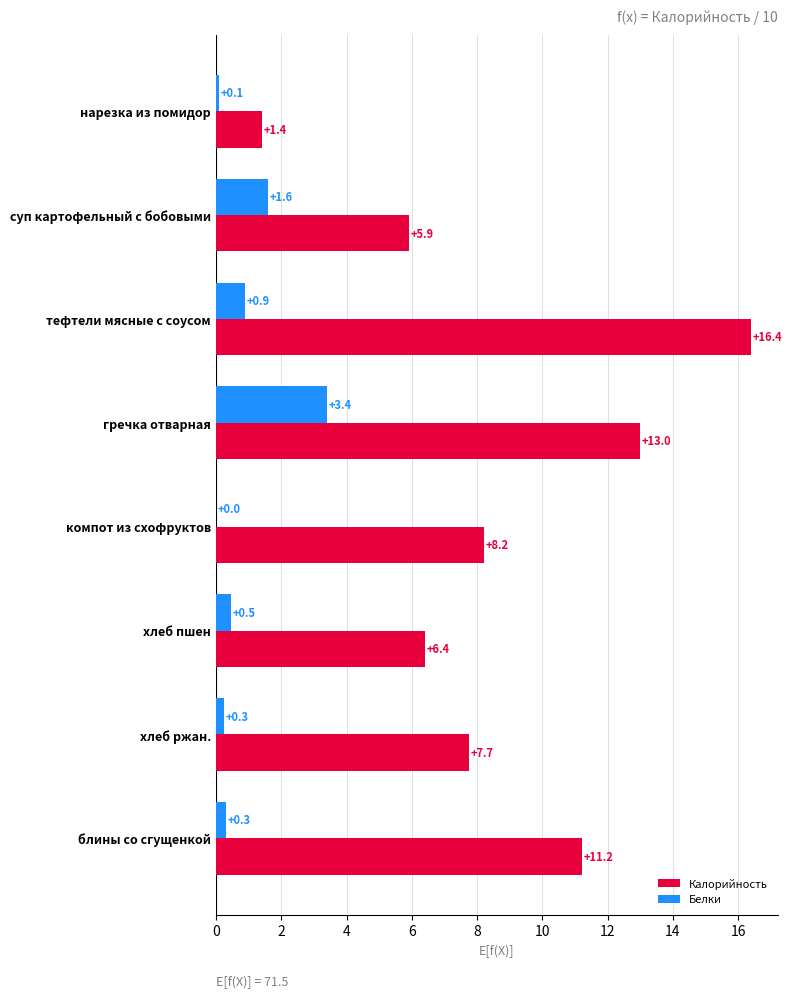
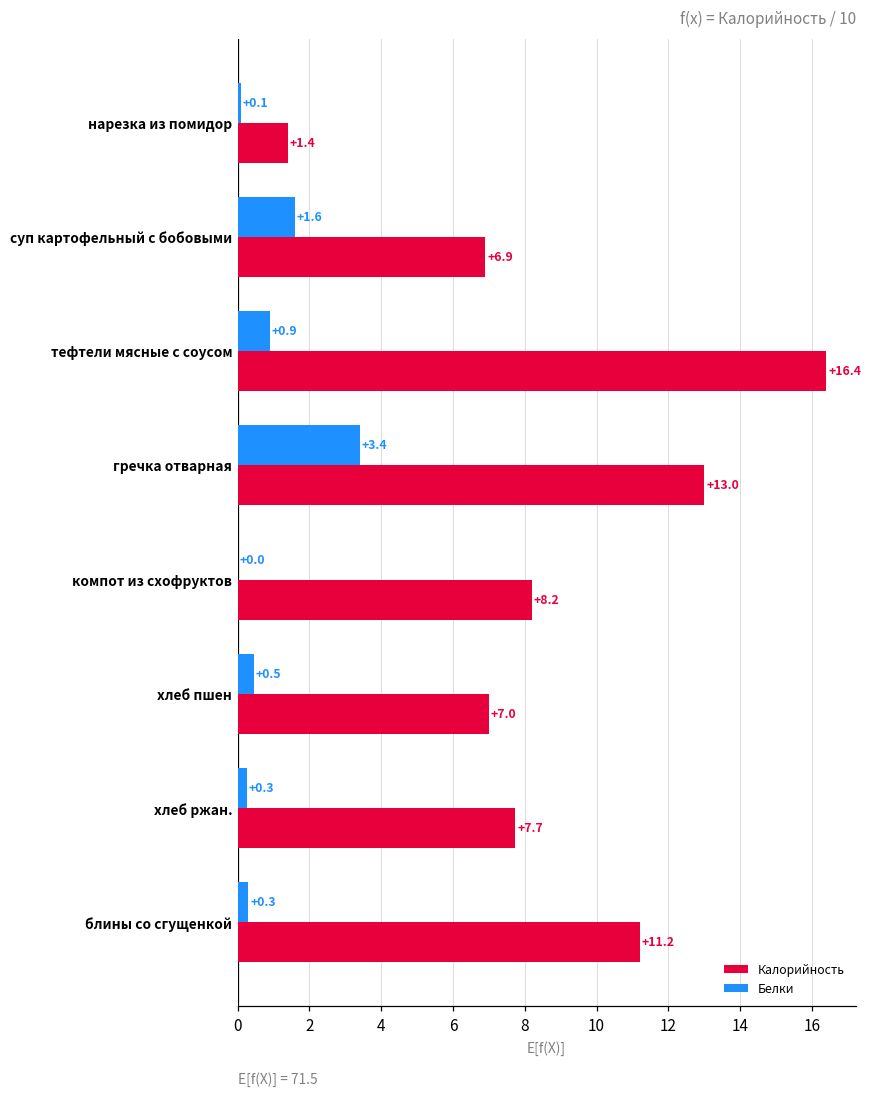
  {
    "Калорийность": {
      "нарезка из помидор": "+1.4",
-     "суп картофельный с бобовыми": "+5.9",
+     "суп картофельный с бобовыми": "+6.9",
      "тефтели мясные с соусом": "+16.4",
      "гречка отварная": "+13.0",
      "компот из схофруктов": "+8.2",
-     "хлеб пшен": "+6.4",
+     "хлеб пшен": "+7.0",
      "хлеб ржан.": "+7.7",
      "блины со сгущенкой": "+11.2"
    },
    "Белки": {
      "нарезка из помидор": "+0.1",
      "суп картофельный с бобовыми": "+1.6",
      "тефтели мясные с соусом": "+0.9",
      "гречка отварная": "+3.4",
      "компот из схофруктов": "+0.0",
      "хлеб пшен": "+0.5",
      "хлеб ржан.": "+0.3",
      "блины со сгущенкой": "+0.3"
    }
  }
